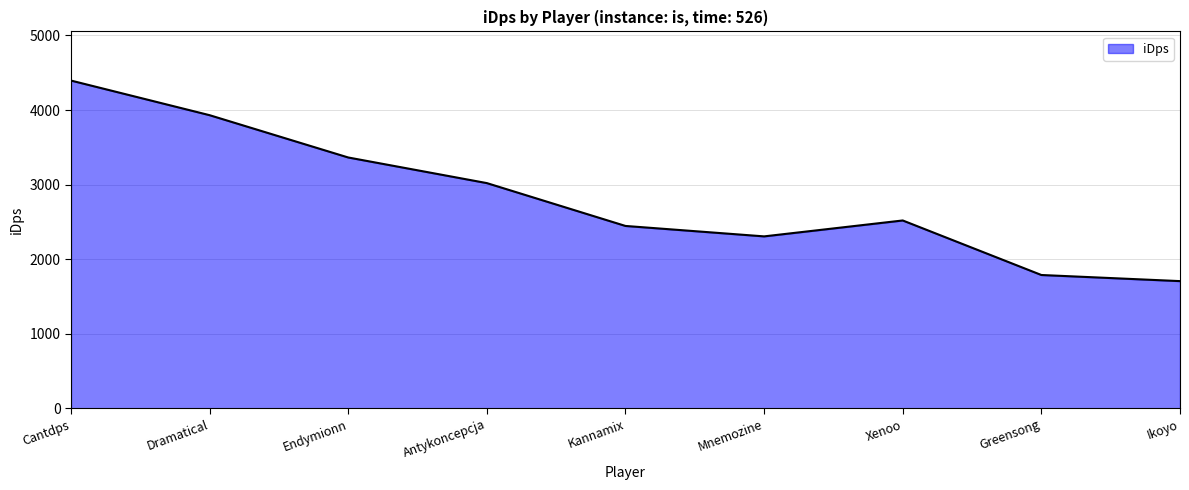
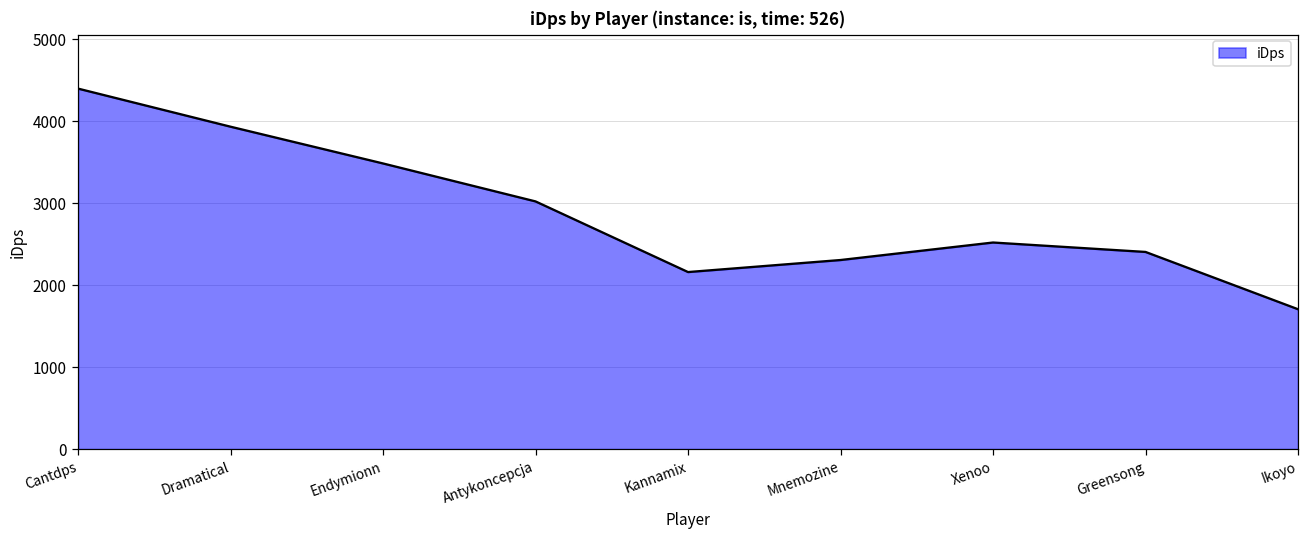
  {
    "Cantdps": 4400,
    "Dramatical": 3900,
-   "Endymionn": 3400,
+   "Endymionn": 3500,
    "Antykoncepcja": 3000,
-   "Kannamix": 2400,
+   "Kannamix": 2200,
    "Mnemozine": 2300,
    "Xenoo": 2500,
-   "Greensong": 1800,
+   "Greensong": 2400,
    "Ikoyo": 1700
  }
